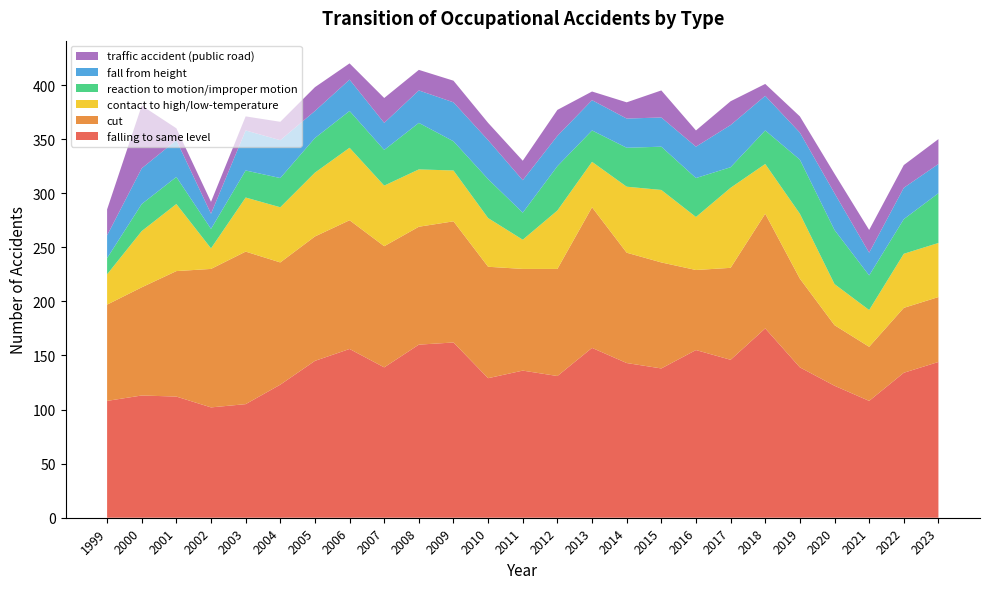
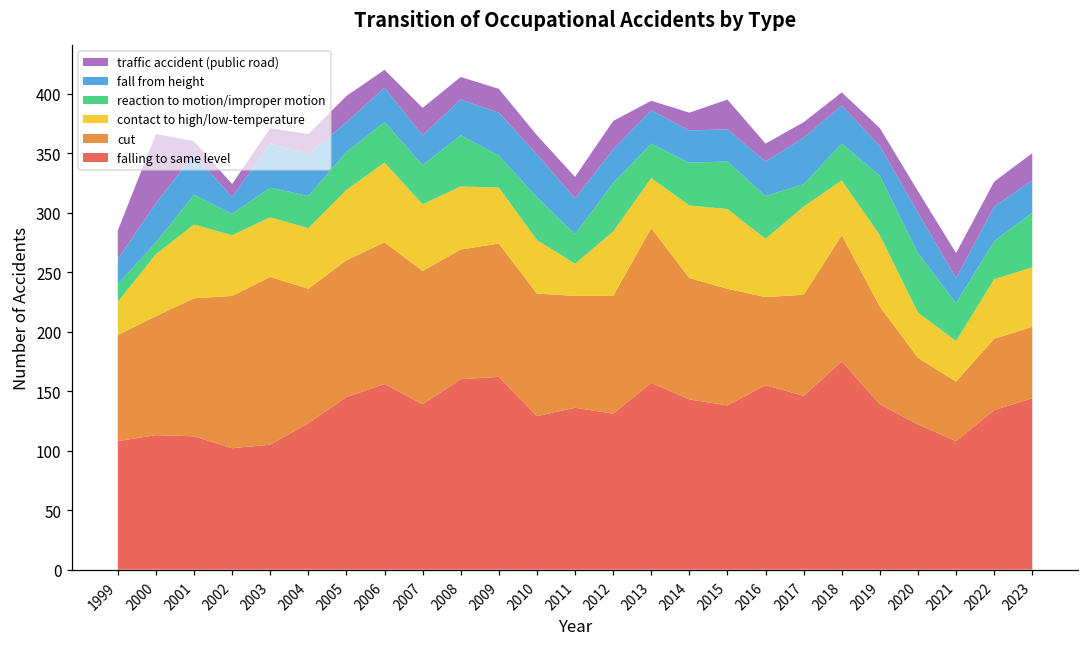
  {
    "contact to high/low-temperature": {
      "1999": 28,
      "2000": 52,
      "2001": 62,
-     "2002": 19,
+     "2002": 51,
      "2003": 50,
      "2004": 51,
      "2005": 59,
      "2006": 67,
      "2007": 56,
      "2008": 53,
      "2009": 47,
      "2010": 45,
      "2011": 27,
      "2012": 54,
      "2013": 42,
      "2014": 61,
      "2015": 67,
      "2016": 49,
      "2017": 74,
      "2018": 46,
      "2019": 60,
      "2020": 38,
      "2021": 34,
      "2022": 50,
      "2023": 50
    },
    "reaction to motion/improper motion": {
      "1999": 15,
-     "2000": 25,
+     "2000": 10,
      "2001": 25,
      "2002": 18,
      "2003": 25,
      "2004": 27,
      "2005": 32,
      "2006": 34,
      "2007": 33,
      "2008": 43,
      "2009": 27,
      "2010": 36,
      "2011": 25,
      "2012": 41,
      "2013": 29,
      "2014": 36,
      "2015": 40,
      "2016": 36,
      "2017": 19,
      "2018": 31,
      "2019": 50,
      "2020": 50,
      "2021": 32,
      "2022": 32,
      "2023": 46
    },
    "fall from height": {
      "1999": 21,
      "2000": 33,
      "2002": 14,
      "2005": 25,
      "2006": 29,
      "2007": 25,
      "2008": 30,
      "2009": 36,
      "2010": 36,
      "2011": 30,
      "2012": 28,
      "2013": 28,
      "2014": 27,
      "2015": 27,
      "2016": 29,
      "2017": 39,
      "2018": 32,
      "2019": 25,
      "2020": 34,
      "2021": 21,
      "2022": 29,
      "2023": 27
    },
    "traffic accident (public road)": {
      "1999": 24,
      "2002": 11,
      "2005": 22,
      "2006": 15,
      "2007": 23,
      "2008": 19,
      "2009": 20,
      "2010": 16,
      "2011": 18,
      "2012": 24,
      "2013": 8,
      "2014": 15,
      "2015": 25,
      "2016": 15,
-     "2017": 22,
+     "2017": 13,
      "2018": 11,
      "2019": 15,
      "2020": 18,
      "2021": 21,
      "2022": 21,
      "2023": 23
    }
  }
